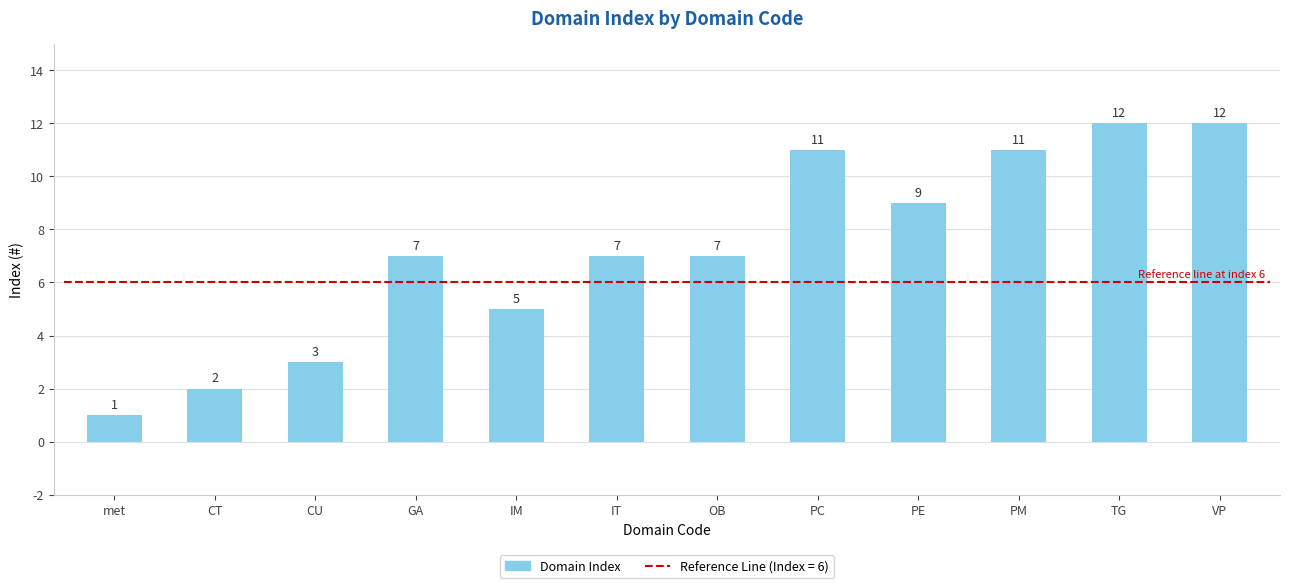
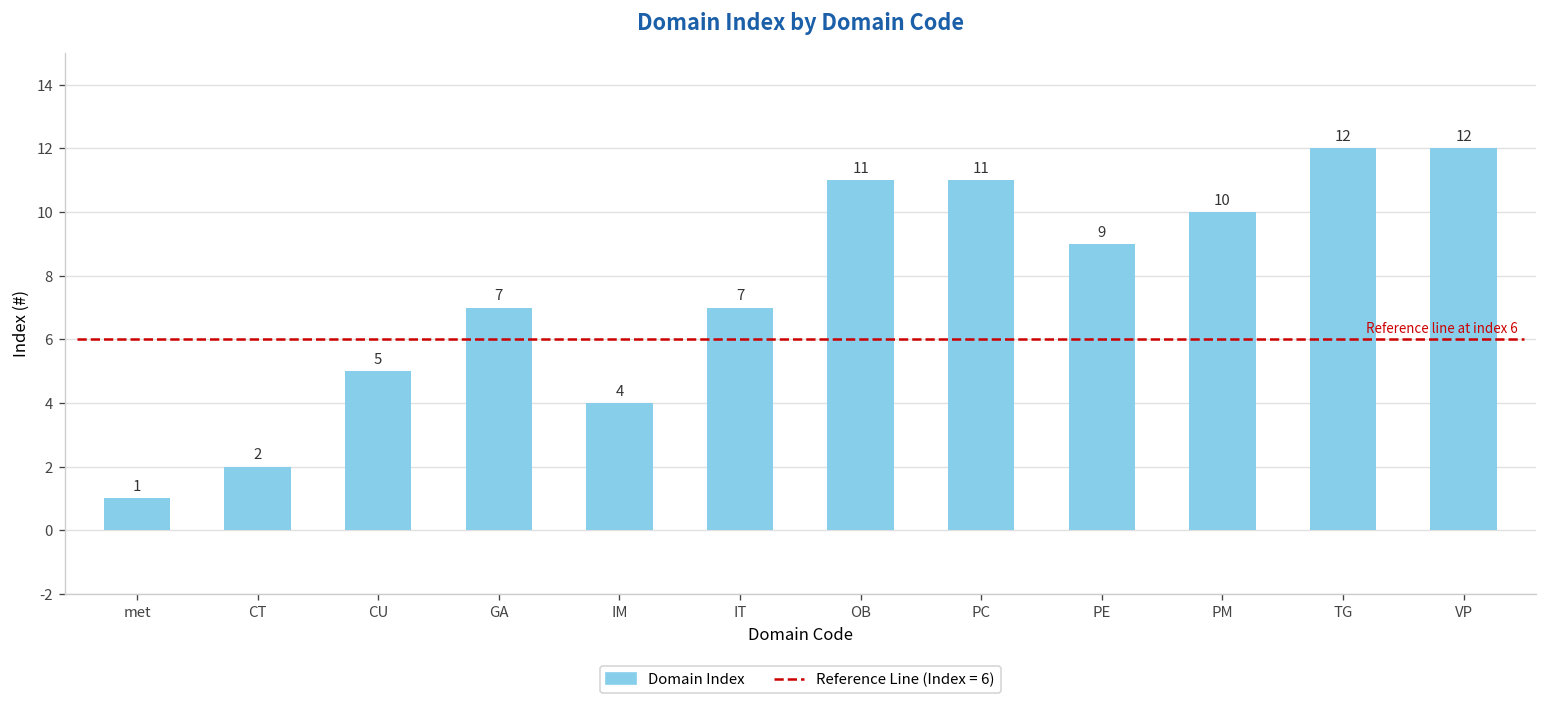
  {
    "Domain Index": {
      "met": 1,
      "CT": 2,
-     "CU": 3,
+     "CU": 5,
      "GA": 7,
-     "IM": 5,
+     "IM": 4,
      "IT": 7,
-     "OB": 7,
+     "OB": 11,
      "PC": 11,
      "PE": 9,
-     "PM": 11,
+     "PM": 10,
      "TG": 12,
      "VP": 12
    }
  }
